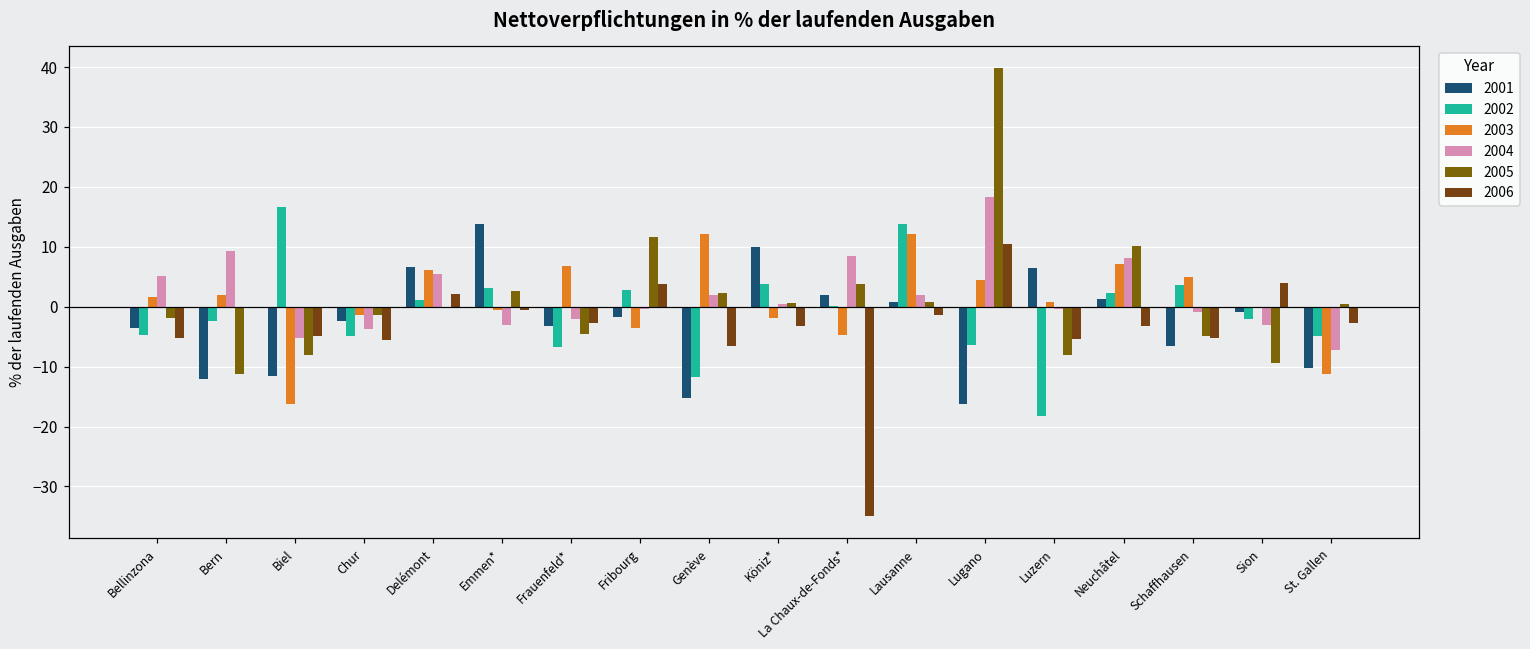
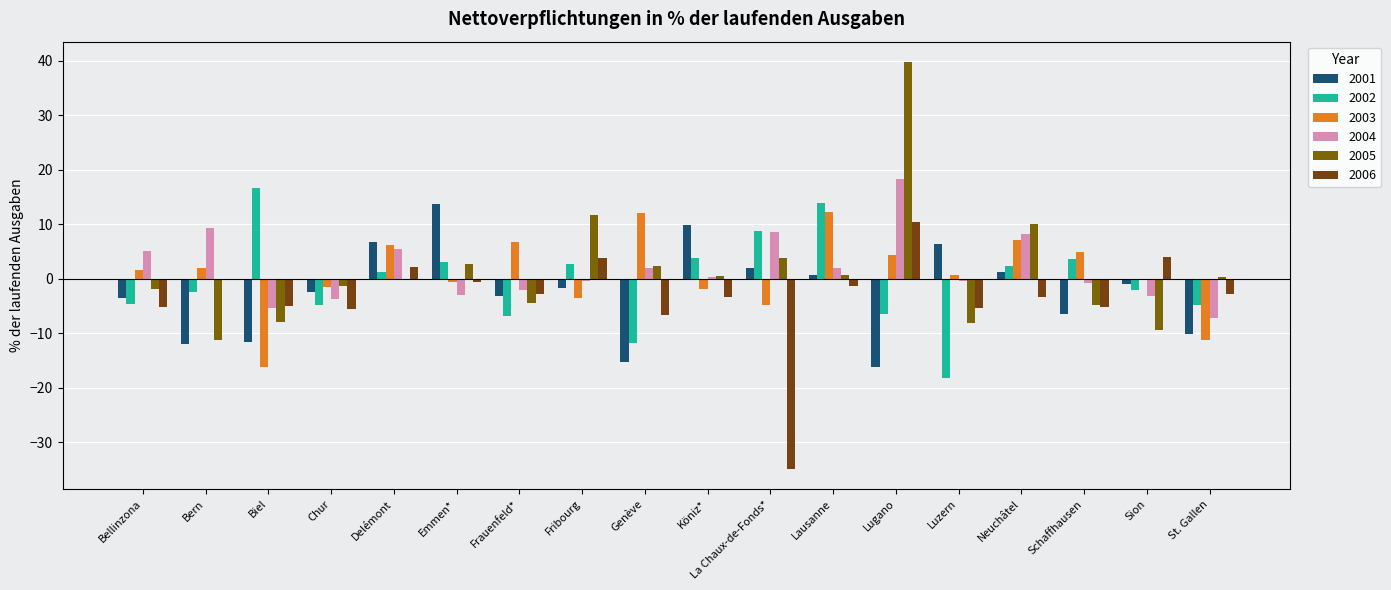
  {
    "2001": {
      "Bellinzona": -3,
      "Bern": -12,
      "Biel": -12,
      "Chur": -2,
      "Delémont": 7,
      "Emmen*": 14,
      "Frauenfeld*": -3,
      "Fribourg": -2,
      "Genève": -15,
      "Köniz*": 10,
      "La Chaux-de-Fonds*": 2,
      "Lausanne": 1,
      "Lugano": -16,
      "Luzern": 6,
      "Neuchâtel": 1,
      "Schaffhausen": -6,
      "Sion": -1,
      "St. Gallen": -10
    },
    "2002": {
      "Bellinzona": -5,
      "Bern": -2,
      "Biel": 17,
      "Chur": -5,
      "Delémont": 1,
      "Emmen*": 3,
      "Frauenfeld*": -7,
      "Fribourg": 3,
      "Genève": -12,
      "Köniz*": 4,
-     "La Chaux-de-Fonds*": 0,
+     "La Chaux-de-Fonds*": 9,
      "Lausanne": 14,
      "Lugano": -6,
      "Luzern": -18,
      "Neuchâtel": 2,
      "Schaffhausen": 4,
      "Sion": -2,
      "St. Gallen": -5
    },
    "2003": {
      "Bellinzona": 2,
      "Bern": 2,
      "Biel": -16,
      "Chur": -1,
      "Delémont": 6,
      "Emmen*": -1,
      "Frauenfeld*": 7,
      "Fribourg": -4,
      "Genève": 12,
      "Köniz*": -2,
      "La Chaux-de-Fonds*": -5,
      "Lausanne": 12,
      "Lugano": 4,
      "Luzern": 1,
      "Neuchâtel": 7,
      "Schaffhausen": 5,
      "St. Gallen": -11
    },
    "2004": {
      "Bellinzona": 5,
      "Bern": 9,
      "Biel": -5,
      "Chur": -4,
      "Delémont": 6,
      "Emmen*": -3,
      "Frauenfeld*": -2,
      "Genève": 2,
      "La Chaux-de-Fonds*": 9,
      "Lausanne": 2,
      "Lugano": 18,
      "Neuchâtel": 8,
      "Schaffhausen": -1,
      "Sion": -3,
      "St. Gallen": -7
    }
  }
